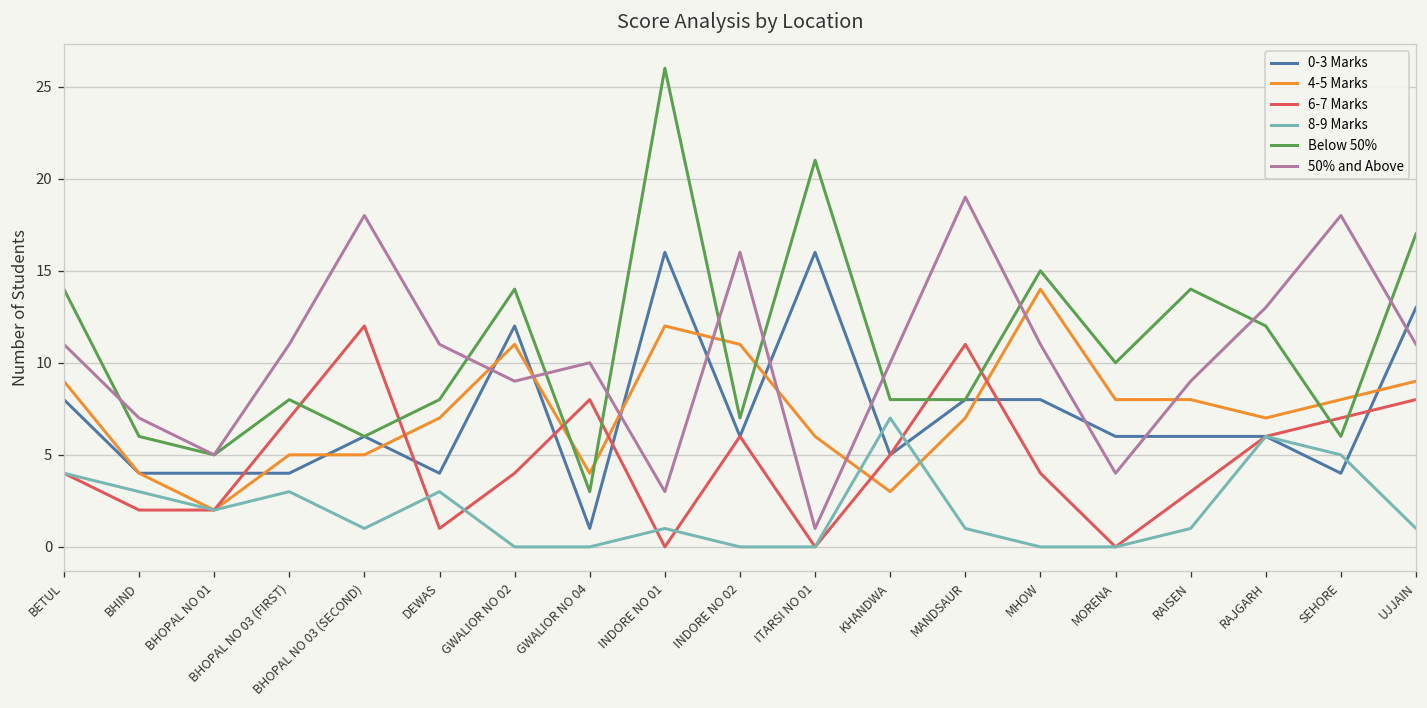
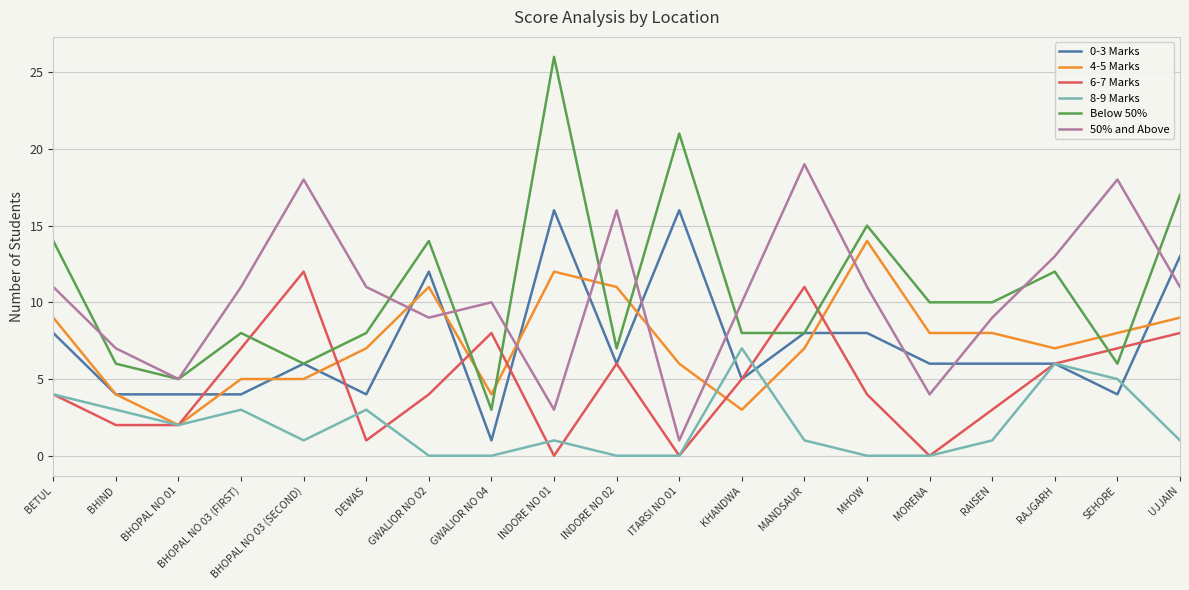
  {
    "0-3 Marks": {
      "BETUL": 8,
      "BHOPAL NO 01": 4,
      "BHOPAL NO 03 (FIRST)": 4,
      "DEWAS": 4,
      "GWALIOR NO 02": 12,
      "GWALIOR NO 04": 1,
      "INDORE NO 01": 16,
      "ITARSI NO 01": 16,
      "MHOW": 8,
      "MORENA": 6,
      "RAISEN": 6,
      "SEHORE": 4,
      "UJJAIN": 13
    },
    "4-5 Marks": {
      "BETUL": 9,
      "BHOPAL NO 03 (FIRST)": 5,
      "BHOPAL NO 03 (SECOND)": 5,
      "DEWAS": 7,
      "GWALIOR NO 02": 11,
      "GWALIOR NO 04": 4,
      "INDORE NO 01": 12,
      "INDORE NO 02": 11,
      "ITARSI NO 01": 6,
      "KHANDWA": 3,
      "MANDSAUR": 7,
      "MHOW": 14,
      "MORENA": 8,
      "RAISEN": 8,
      "RAJGARH": 7,
      "SEHORE": 8,
      "UJJAIN": 9
    },
    "6-7 Marks": {
      "BHIND": 2,
      "BHOPAL NO 03 (FIRST)": 7,
      "BHOPAL NO 03 (SECOND)": 12,
      "DEWAS": 1,
      "GWALIOR NO 02": 4,
      "GWALIOR NO 04": 8,
      "INDORE NO 01": 0,
      "MANDSAUR": 11,
      "MHOW": 4,
      "RAISEN": 3,
      "SEHORE": 7,
      "UJJAIN": 8
    },
    "8-9 Marks": {
      "BHIND": 3,
      "BHOPAL NO 03 (FIRST)": 3,
      "BHOPAL NO 03 (SECOND)": 1,
      "DEWAS": 3,
      "GWALIOR NO 02": 0,
      "GWALIOR NO 04": 0,
      "INDORE NO 01": 1,
      "INDORE NO 02": 0,
      "KHANDWA": 7,
      "MANDSAUR": 1,
      "MHOW": 0,
      "RAISEN": 1,
      "SEHORE": 5,
      "UJJAIN": 1
    },
    "Below 50%": {
      "BETUL": 14,
      "BHIND": 6,
      "BHOPAL NO 03 (FIRST)": 8,
      "DEWAS": 8,
      "GWALIOR NO 02": 14,
      "GWALIOR NO 04": 3,
      "INDORE NO 01": 26,
      "INDORE NO 02": 7,
      "ITARSI NO 01": 21,
      "KHANDWA": 8,
      "MHOW": 15,
      "MORENA": 10,
-     "RAISEN": 14,
+     "RAISEN": 10,
      "RAJGARH": 12,
      "SEHORE": 6,
      "UJJAIN": 17
    },
    "50% and Above": {
      "BETUL": 11,
      "BHIND": 7,
      "BHOPAL NO 03 (FIRST)": 11,
      "BHOPAL NO 03 (SECOND)": 18,
      "DEWAS": 11,
      "GWALIOR NO 02": 9,
      "GWALIOR NO 04": 10,
      "INDORE NO 01": 3,
      "INDORE NO 02": 16,
      "ITARSI NO 01": 1,
      "KHANDWA": 10,
      "MANDSAUR": 19,
      "MHOW": 11,
      "MORENA": 4,
      "RAISEN": 9,
      "RAJGARH": 13,
      "SEHORE": 18,
      "UJJAIN": 11
    }
  }
